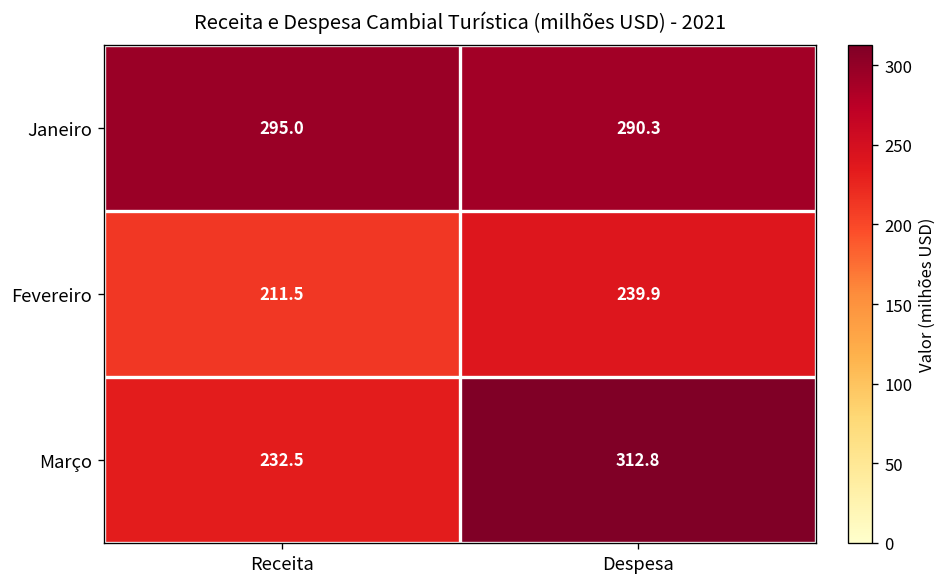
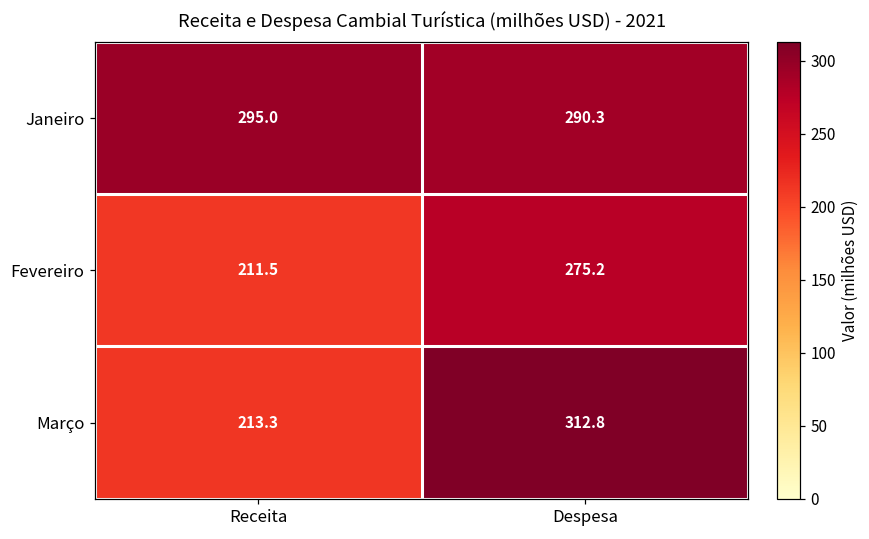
  {
    "Janeiro": {
      "Receita": 295.0,
      "Despesa": 290.3
    },
    "Fevereiro": {
      "Receita": 211.5,
-     "Despesa": 239.9
+     "Despesa": 275.2
    },
    "Março": {
-     "Receita": 232.5,
+     "Receita": 213.3,
      "Despesa": 312.8
    }
  }
